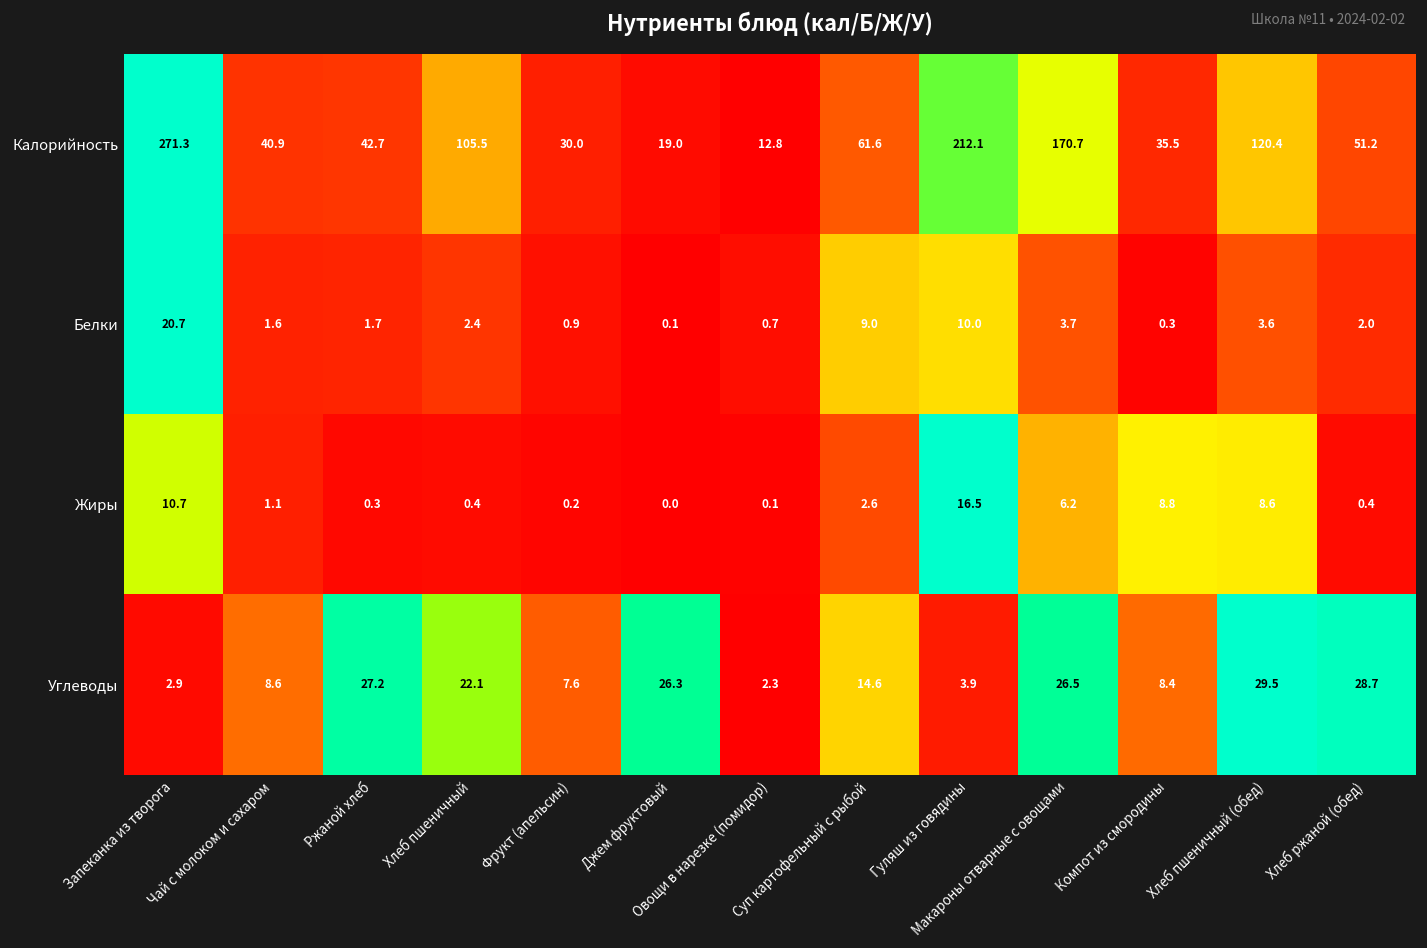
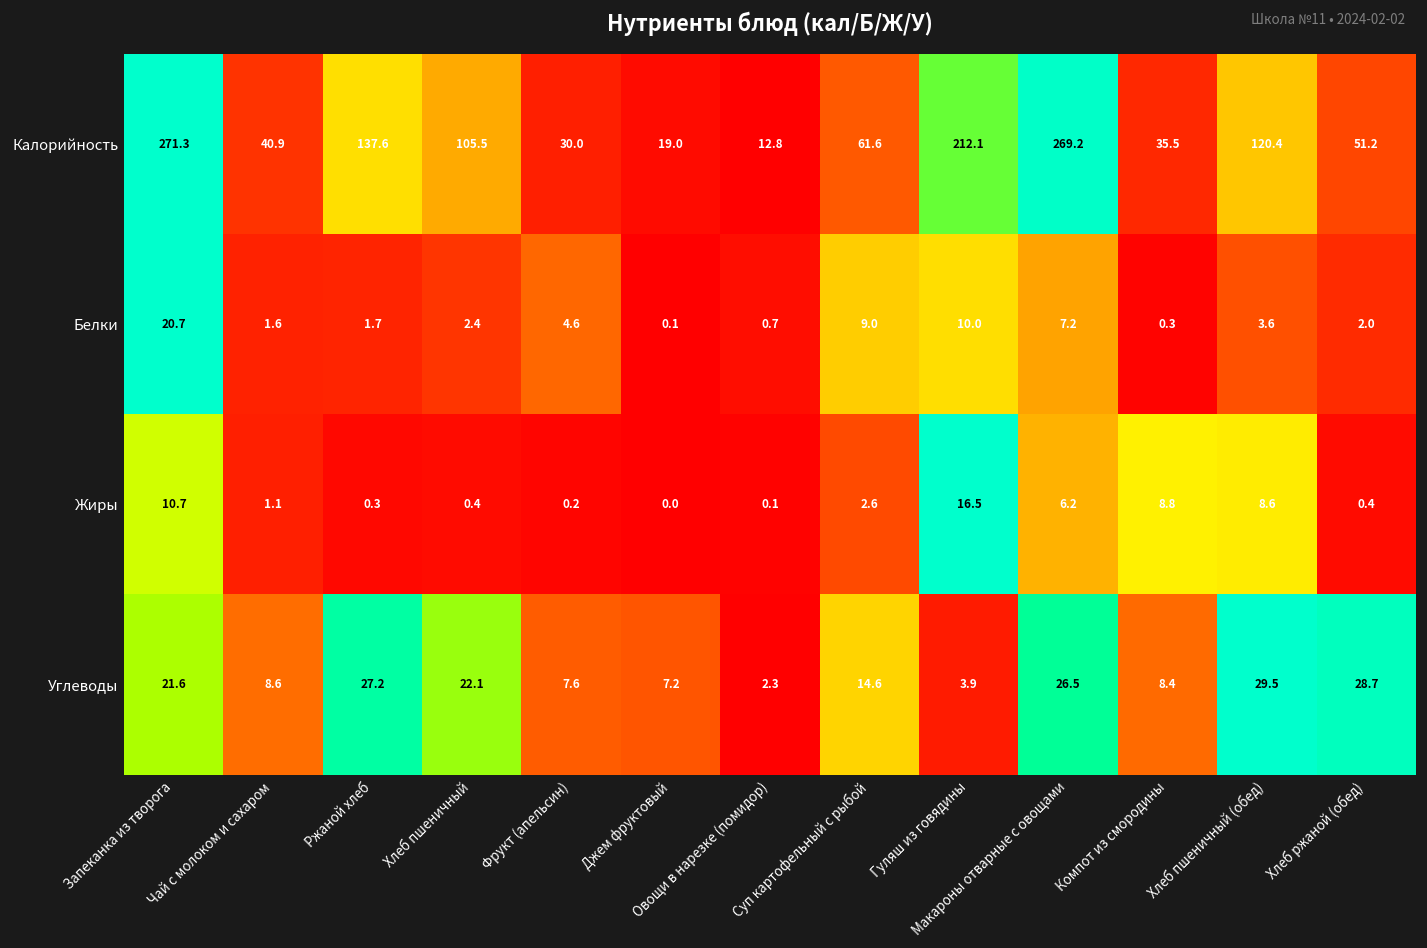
  {
    "Калорийность": {
      "Запеканка из творога": 271.3,
      "Чай с молоком и сахаром": 40.9,
-     "Ржаной хлеб": 42.7,
+     "Ржаной хлеб": 137.6,
      "Хлеб пшеничный": 105.5,
      "Фрукт (апельсин)": 30.0,
      "Джем фруктовый": 19.0,
      "Овощи в нарезке (помидор)": 12.8,
      "Суп картофельный с рыбой": 61.6,
      "Гуляш из говядины": 212.1,
-     "Макароны отварные с овощами": 170.7,
+     "Макароны отварные с овощами": 269.2,
      "Компот из смородины": 35.5,
      "Хлеб пшеничный (обед)": 120.4,
      "Хлеб ржаной (обед)": 51.2
    },
    "Белки": {
      "Запеканка из творога": 20.7,
      "Чай с молоком и сахаром": 1.6,
      "Ржаной хлеб": 1.7,
      "Хлеб пшеничный": 2.4,
-     "Фрукт (апельсин)": 0.9,
+     "Фрукт (апельсин)": 4.6,
      "Джем фруктовый": 0.1,
      "Овощи в нарезке (помидор)": 0.7,
      "Суп картофельный с рыбой": 9.0,
      "Гуляш из говядины": 10.0,
-     "Макароны отварные с овощами": 3.7,
+     "Макароны отварные с овощами": 7.2,
      "Компот из смородины": 0.3,
      "Хлеб пшеничный (обед)": 3.6,
      "Хлеб ржаной (обед)": 2.0
    },
    "Жиры": {
      "Запеканка из творога": 10.7,
      "Чай с молоком и сахаром": 1.1,
      "Ржаной хлеб": 0.3,
      "Хлеб пшеничный": 0.4,
      "Фрукт (апельсин)": 0.2,
      "Джем фруктовый": 0.0,
      "Овощи в нарезке (помидор)": 0.1,
      "Суп картофельный с рыбой": 2.6,
      "Гуляш из говядины": 16.5,
      "Макароны отварные с овощами": 6.2,
      "Компот из смородины": 8.8,
      "Хлеб пшеничный (обед)": 8.6,
      "Хлеб ржаной (обед)": 0.4
    },
    "Углеводы": {
-     "Запеканка из творога": 2.9,
+     "Запеканка из творога": 21.6,
      "Чай с молоком и сахаром": 8.6,
      "Ржаной хлеб": 27.2,
      "Хлеб пшеничный": 22.1,
      "Фрукт (апельсин)": 7.6,
-     "Джем фруктовый": 26.3,
+     "Джем фруктовый": 7.2,
      "Овощи в нарезке (помидор)": 2.3,
      "Суп картофельный с рыбой": 14.6,
      "Гуляш из говядины": 3.9,
      "Макароны отварные с овощами": 26.5,
      "Компот из смородины": 8.4,
      "Хлеб пшеничный (обед)": 29.5,
      "Хлеб ржаной (обед)": 28.7
    }
  }
